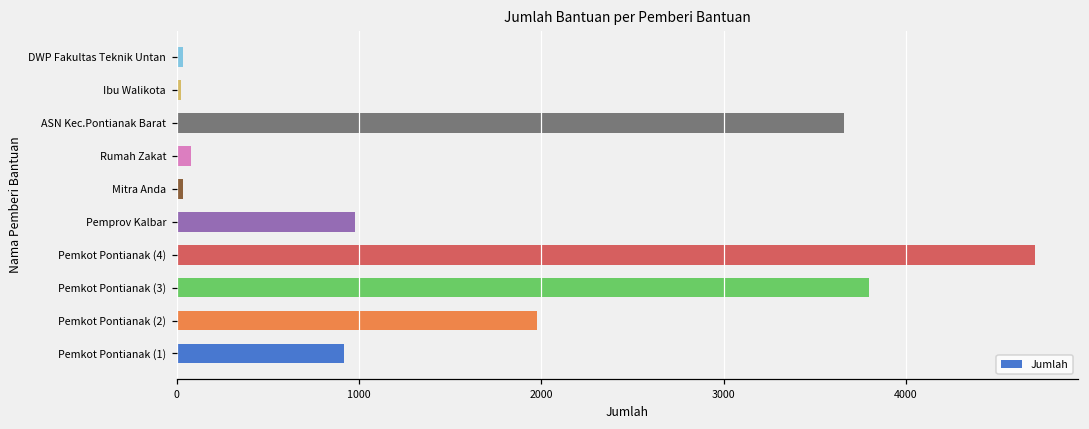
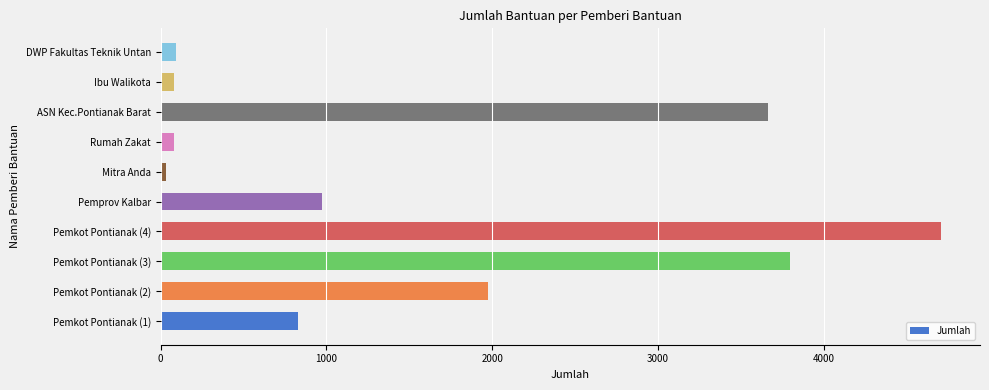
  {
-   "DWP Fakultas Teknik Untan": 40,
-   "Ibu Walikota": 30,
+   "DWP Fakultas Teknik Untan": 90,
+   "Ibu Walikota": 80,
    "ASN Kec.Pontianak Barat": 3660,
    "Rumah Zakat": 80,
    "Mitra Anda": 30,
    "Pemprov Kalbar": 980,
    "Pemkot Pontianak (4)": 4710,
    "Pemkot Pontianak (3)": 3800,
    "Pemkot Pontianak (2)": 1980,
-   "Pemkot Pontianak (1)": 920
+   "Pemkot Pontianak (1)": 830
  }
